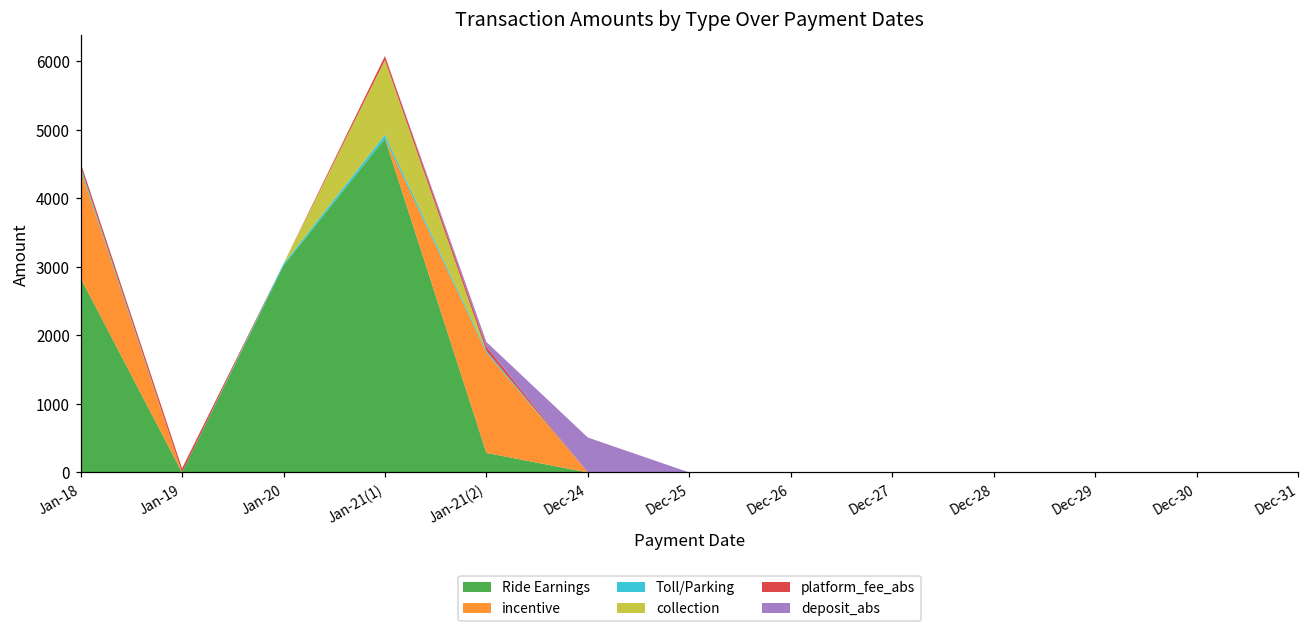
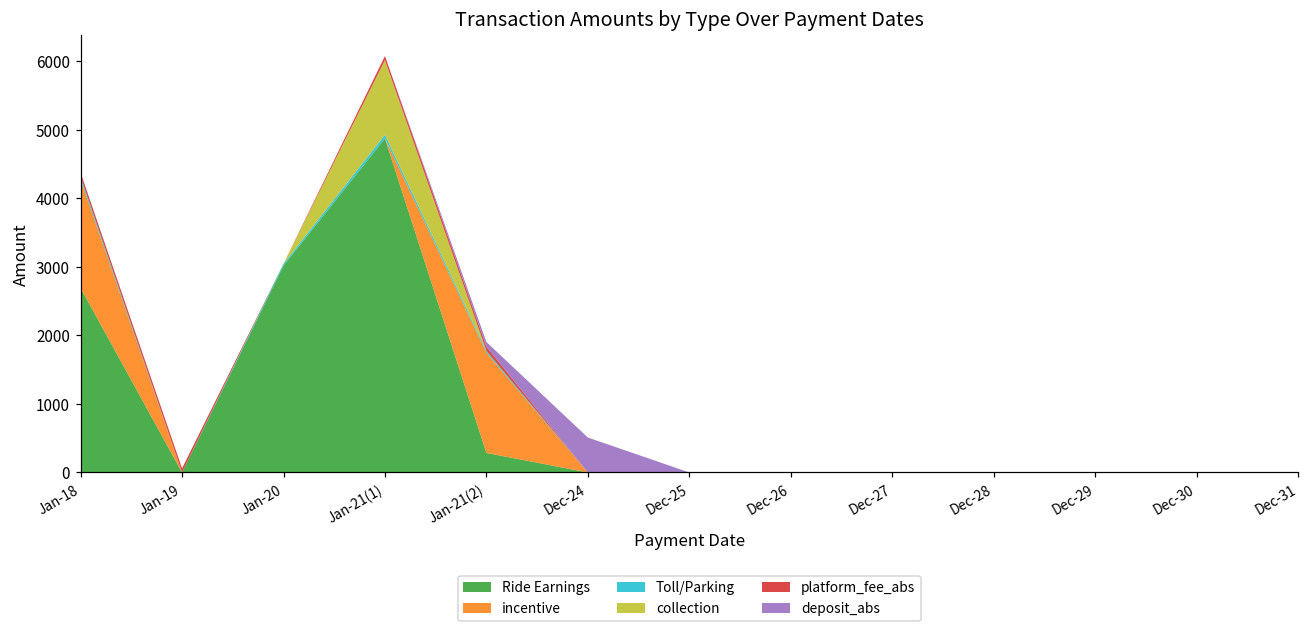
  {
    "Ride Earnings": {
-     "Jan-18": 2800,
+     "Jan-18": 2700,
      "Jan-21(2)": 300
    },
    "incentive": {
      "Jan-18": 1600
    },
    "Toll/Parking": {
      "Jan-21(1)": 100
    },
    "collection": {
      "Jan-21(1)": 1100
    },
    "platform_fee_abs": {
      "Jan-21(2)": 100
    },
    "deposit_abs": {
      "Jan-21(2)": 100,
      "Dec-24": 500
    }
  }
